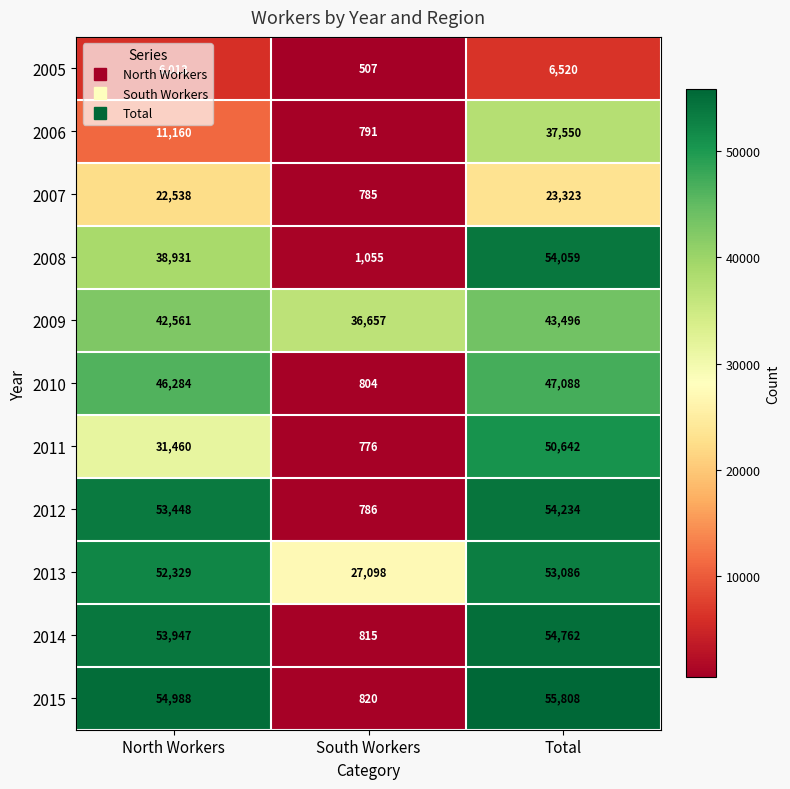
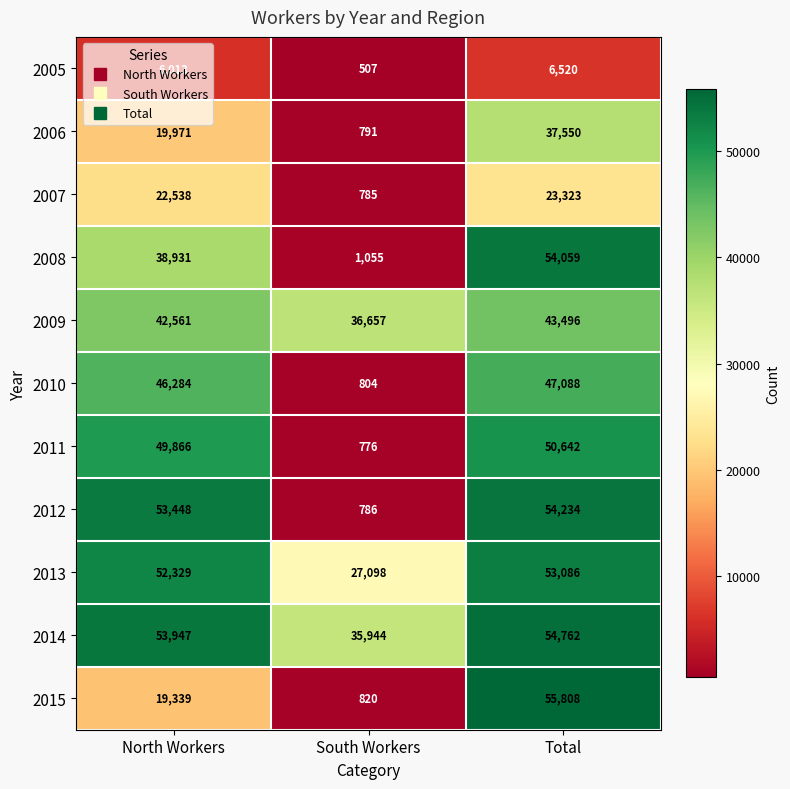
  {
    "2005": {
      "South Workers": "507",
      "Total": "6,520"
    },
    "2006": {
-     "North Workers": "11,160",
+     "North Workers": "19,971",
      "South Workers": "791",
      "Total": "37,550"
    },
    "2007": {
      "North Workers": "22,538",
      "South Workers": "785",
      "Total": "23,323"
    },
    "2008": {
      "North Workers": "38,931",
      "South Workers": "1,055",
      "Total": "54,059"
    },
    "2009": {
      "North Workers": "42,561",
      "South Workers": "36,657",
      "Total": "43,496"
    },
    "2010": {
      "North Workers": "46,284",
      "South Workers": "804",
      "Total": "47,088"
    },
    "2011": {
-     "North Workers": "31,460",
+     "North Workers": "49,866",
      "South Workers": "776",
      "Total": "50,642"
    },
    "2012": {
      "North Workers": "53,448",
      "South Workers": "786",
      "Total": "54,234"
    },
    "2013": {
      "North Workers": "52,329",
      "South Workers": "27,098",
      "Total": "53,086"
    },
    "2014": {
      "North Workers": "53,947",
-     "South Workers": "815",
+     "South Workers": "35,944",
      "Total": "54,762"
    },
    "2015": {
-     "North Workers": "54,988",
+     "North Workers": "19,339",
      "South Workers": "820",
      "Total": "55,808"
    }
  }
